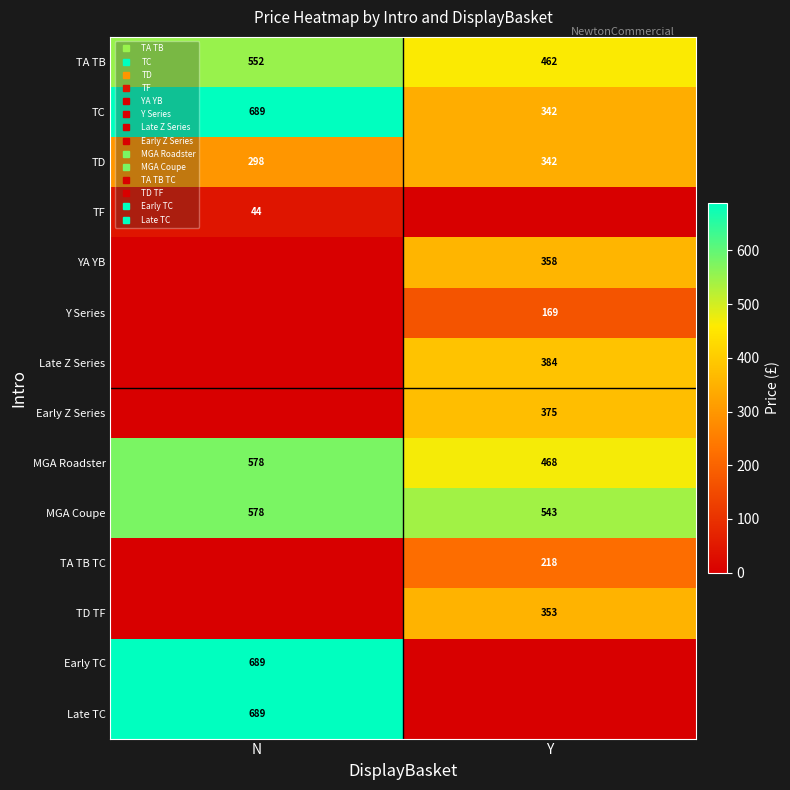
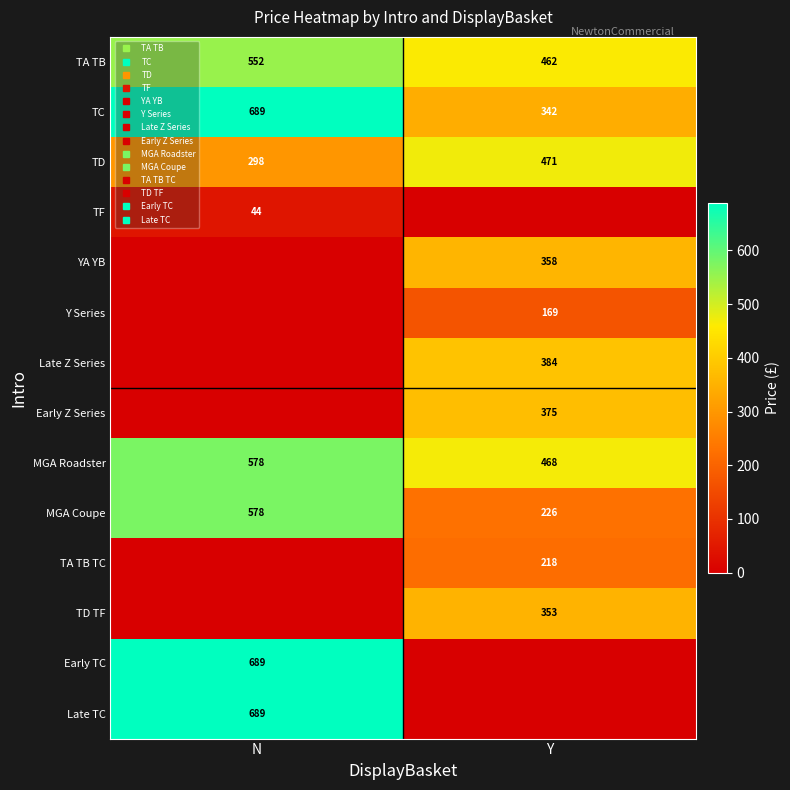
  {
    "TA TB": {
      "N": 552,
      "Y": 462
    },
    "TC": {
      "N": 689,
      "Y": 342
    },
    "TD": {
      "N": 298,
-     "Y": 342
+     "Y": 471
    },
    "TF": {
      "N": 44
    },
    "YA YB": {
      "Y": 358
    },
    "Y Series": {
      "Y": 169
    },
    "Late Z Series": {
      "Y": 384
    },
    "Early Z Series": {
      "Y": 375
    },
    "MGA Roadster": {
      "N": 578,
      "Y": 468
    },
    "MGA Coupe": {
      "N": 578,
-     "Y": 543
+     "Y": 226
    },
    "TA TB TC": {
      "Y": 218
    },
    "TD TF": {
      "Y": 353
    },
    "Early TC": {
      "N": 689
    },
    "Late TC": {
      "N": 689
    }
  }
